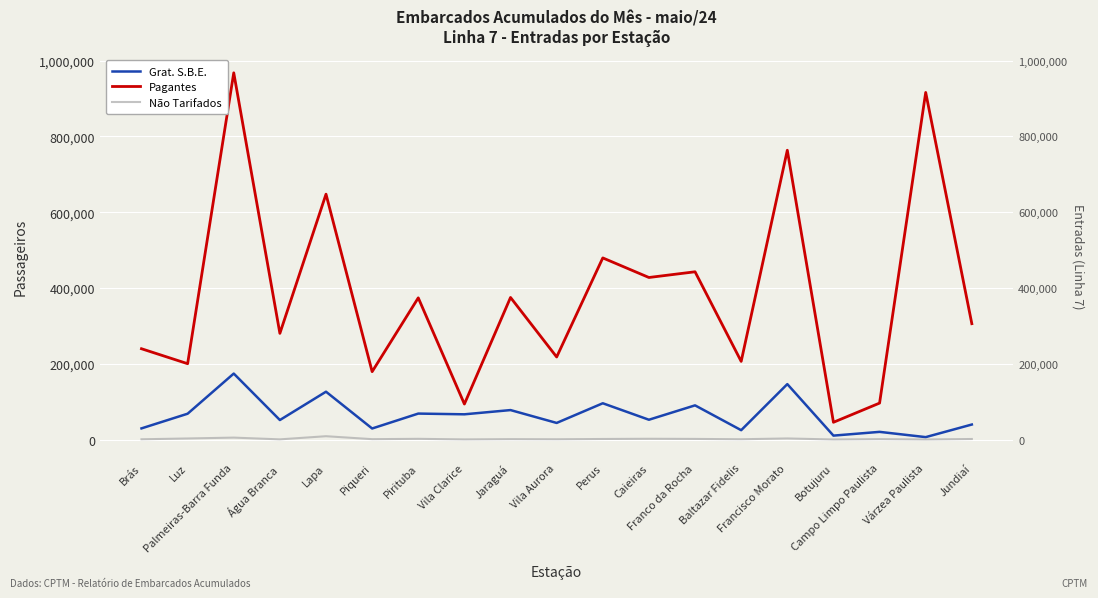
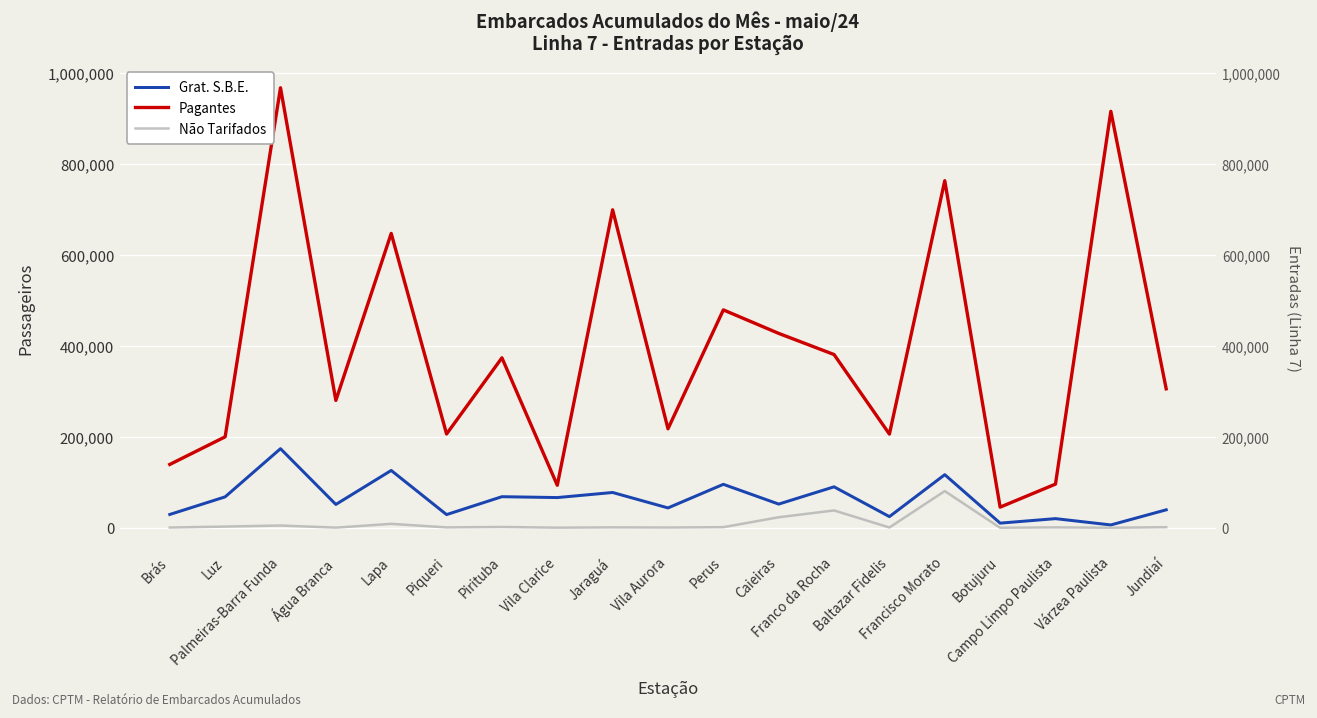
  {
    "Grat. S.B.E.": {
      "Brás": "30,000",
      "Luz": "70,000",
      "Palmeiras-Barra Funda": "170,000",
      "Água Branca": "50,000",
      "Lapa": "130,000",
      "Piqueri": "30,000",
      "Pirituba": "70,000",
      "Vila Clarice": "70,000",
      "Jaraguá": "80,000",
      "Vila Aurora": "40,000",
      "Perus": "100,000",
      "Caieiras": "50,000",
      "Franco da Rocha": "90,000",
      "Baltazar Fidelis": "20,000",
-     "Francisco Morato": "150,000",
+     "Francisco Morato": "120,000",
      "Botujuru": "10,000",
      "Campo Limpo Paulista": "20,000",
      "Jundiaí": "40,000"
    },
    "Pagantes": {
-     "Brás": "240,000",
+     "Brás": "140,000",
      "Luz": "200,000",
      "Palmeiras-Barra Funda": "970,000",
      "Água Branca": "280,000",
      "Lapa": "650,000",
-     "Piqueri": "180,000",
+     "Piqueri": "210,000",
      "Pirituba": "370,000",
      "Vila Clarice": "90,000",
-     "Jaraguá": "380,000",
+     "Jaraguá": "700,000",
      "Vila Aurora": "220,000",
      "Perus": "480,000",
      "Caieiras": "430,000",
-     "Franco da Rocha": "440,000",
+     "Franco da Rocha": "380,000",
      "Baltazar Fidelis": "210,000",
      "Francisco Morato": "760,000",
      "Botujuru": "50,000",
      "Campo Limpo Paulista": "100,000",
      "Várzea Paulista": "920,000",
      "Jundiaí": "310,000"
    },
    "Não Tarifados": {
      "Brás": "0",
      "Luz": "0",
      "Palmeiras-Barra Funda": "10,000",
      "Água Branca": "0",
      "Lapa": "10,000",
      "Piqueri": "0",
      "Pirituba": "0",
      "Vila Clarice": "0",
      "Jaraguá": "0",
      "Vila Aurora": "0",
      "Perus": "0",
-     "Caieiras": "0",
-     "Franco da Rocha": "0",
+     "Caieiras": "20,000",
+     "Franco da Rocha": "40,000",
      "Baltazar Fidelis": "0",
-     "Francisco Morato": "0",
+     "Francisco Morato": "80,000",
      "Botujuru": "0",
      "Campo Limpo Paulista": "0",
      "Jundiaí": "0"
    }
  }
